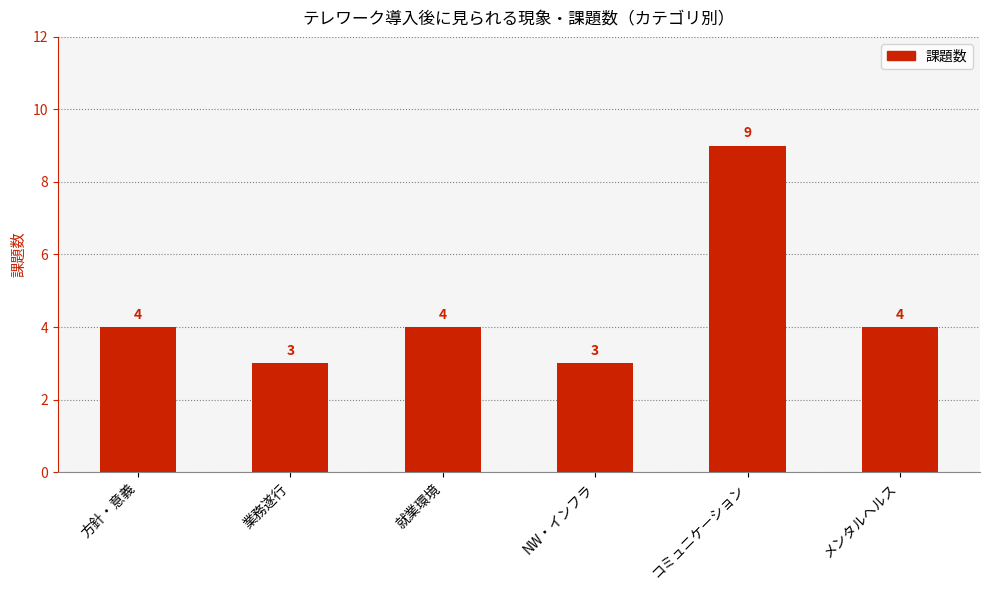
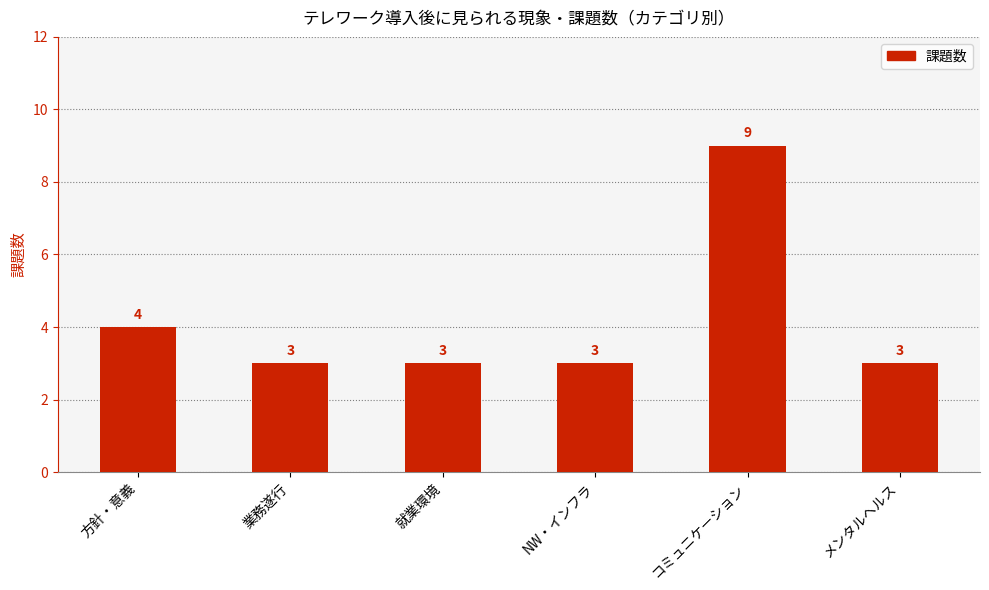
  {
    "方針・意義": 4,
    "業務遂行": 3,
-   "就業環境": 4,
+   "就業環境": 3,
    "NW・インフラ": 3,
    "コミュニケーション": 9,
-   "メンタルヘルス": 4
+   "メンタルヘルス": 3
  }
